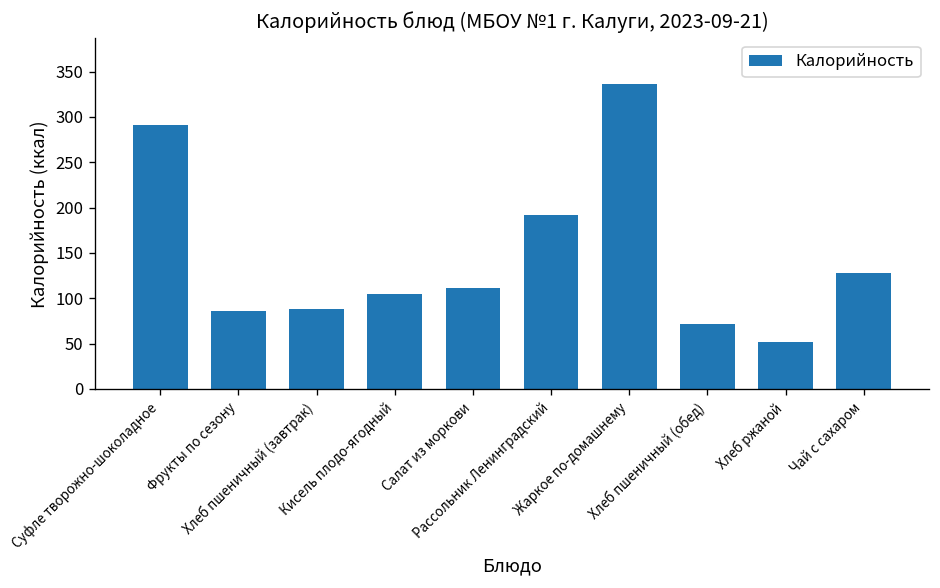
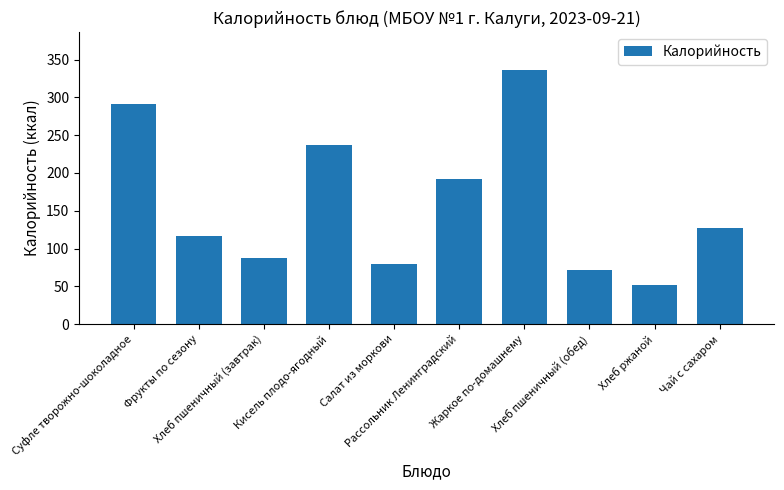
  {
    "Суфле творожно-шоколадное": 290,
-   "Фрукты по сезону": 90,
+   "Фрукты по сезону": 120,
    "Хлеб пшеничный (завтрак)": 90,
-   "Кисель плодо-ягодный": 110,
-   "Салат из моркови": 110,
+   "Кисель плодо-ягодный": 240,
+   "Салат из моркови": 80,
    "Рассольник Ленинградский": 190,
    "Жаркое по-домашнему": 340,
    "Хлеб пшеничный (обед)": 70,
    "Хлеб ржаной": 50,
    "Чай с сахаром": 130
  }
